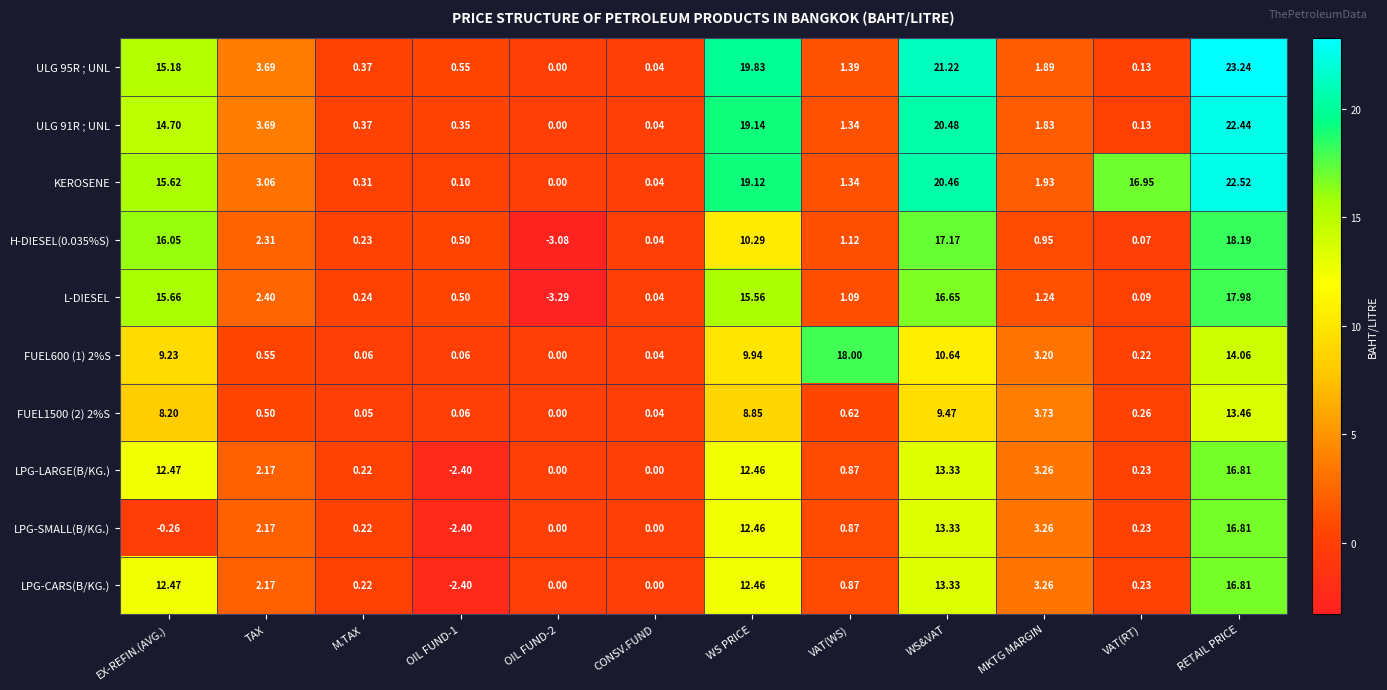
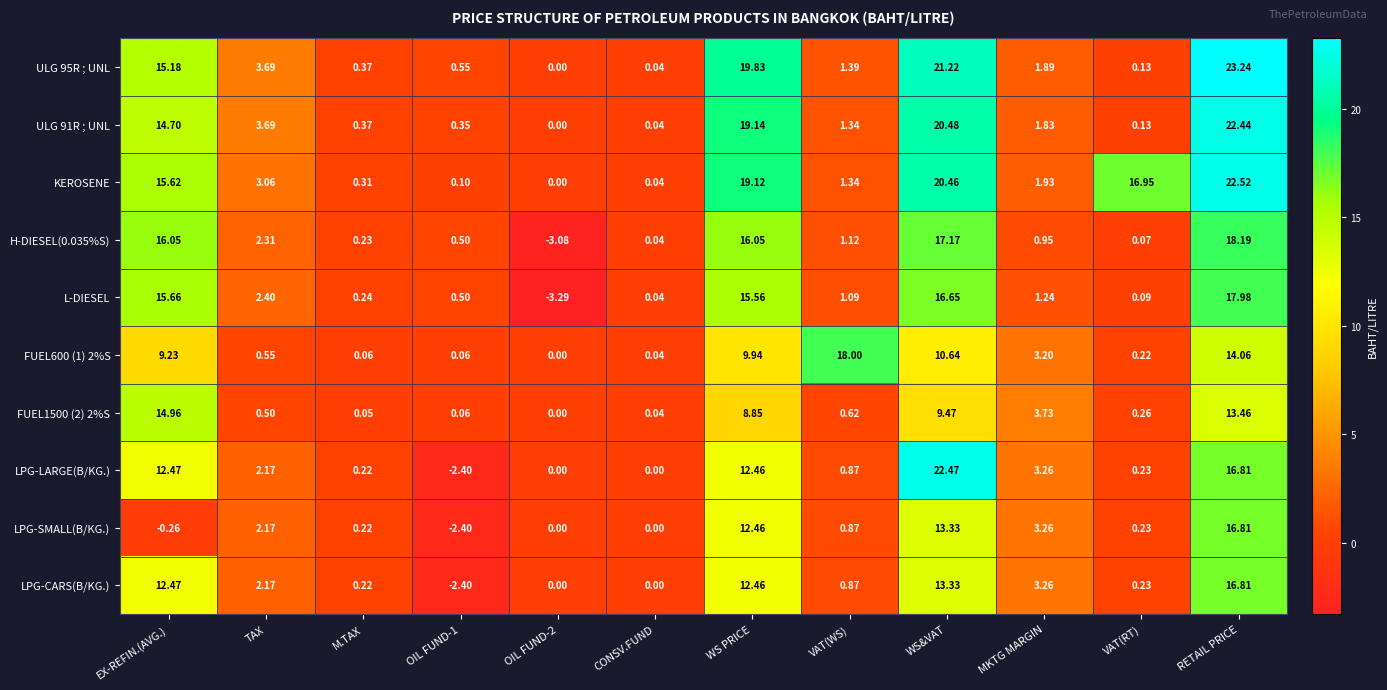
  {
    "ULG 95R ; UNL": {
      "EX-REFIN.(AVG.)": 15.18,
      "TAX": 3.69,
      "M.TAX": 0.37,
      "OIL FUND-1": 0.55,
      "OIL FUND-2": 0.00,
      "CONSV.FUND": 0.04,
      "WS PRICE": 19.83,
      "VAT(WS)": 1.39,
      "WS&VAT": 21.22,
      "MKTG MARGIN": 1.89,
      "VAT(RT)": 0.13,
      "RETAIL PRICE": 23.24
    },
    "ULG 91R ; UNL": {
      "EX-REFIN.(AVG.)": 14.70,
      "TAX": 3.69,
      "M.TAX": 0.37,
      "OIL FUND-1": 0.35,
      "OIL FUND-2": 0.00,
      "CONSV.FUND": 0.04,
      "WS PRICE": 19.14,
      "VAT(WS)": 1.34,
      "WS&VAT": 20.48,
      "MKTG MARGIN": 1.83,
      "VAT(RT)": 0.13,
      "RETAIL PRICE": 22.44
    },
    "KEROSENE": {
      "EX-REFIN.(AVG.)": 15.62,
      "TAX": 3.06,
      "M.TAX": 0.31,
      "OIL FUND-1": 0.10,
      "OIL FUND-2": 0.00,
      "CONSV.FUND": 0.04,
      "WS PRICE": 19.12,
      "VAT(WS)": 1.34,
      "WS&VAT": 20.46,
      "MKTG MARGIN": 1.93,
      "VAT(RT)": 16.95,
      "RETAIL PRICE": 22.52
    },
    "H-DIESEL(0.035%S)": {
      "EX-REFIN.(AVG.)": 16.05,
      "TAX": 2.31,
      "M.TAX": 0.23,
      "OIL FUND-1": 0.50,
      "OIL FUND-2": -3.08,
      "CONSV.FUND": 0.04,
-     "WS PRICE": 10.29,
+     "WS PRICE": 16.05,
      "VAT(WS)": 1.12,
      "WS&VAT": 17.17,
      "MKTG MARGIN": 0.95,
      "VAT(RT)": 0.07,
      "RETAIL PRICE": 18.19
    },
    "L-DIESEL": {
      "EX-REFIN.(AVG.)": 15.66,
      "TAX": 2.40,
      "M.TAX": 0.24,
      "OIL FUND-1": 0.50,
      "OIL FUND-2": -3.29,
      "CONSV.FUND": 0.04,
      "WS PRICE": 15.56,
      "VAT(WS)": 1.09,
      "WS&VAT": 16.65,
      "MKTG MARGIN": 1.24,
      "VAT(RT)": 0.09,
      "RETAIL PRICE": 17.98
    },
    "FUEL600 (1) 2%S": {
      "EX-REFIN.(AVG.)": 9.23,
      "TAX": 0.55,
      "M.TAX": 0.06,
      "OIL FUND-1": 0.06,
      "OIL FUND-2": 0.00,
      "CONSV.FUND": 0.04,
      "WS PRICE": 9.94,
      "VAT(WS)": 18.00,
      "WS&VAT": 10.64,
      "MKTG MARGIN": 3.20,
      "VAT(RT)": 0.22,
      "RETAIL PRICE": 14.06
    },
    "FUEL1500 (2) 2%S": {
-     "EX-REFIN.(AVG.)": 8.20,
+     "EX-REFIN.(AVG.)": 14.96,
      "TAX": 0.50,
      "M.TAX": 0.05,
      "OIL FUND-1": 0.06,
      "OIL FUND-2": 0.00,
      "CONSV.FUND": 0.04,
      "WS PRICE": 8.85,
      "VAT(WS)": 0.62,
      "WS&VAT": 9.47,
      "MKTG MARGIN": 3.73,
      "VAT(RT)": 0.26,
      "RETAIL PRICE": 13.46
    },
    "LPG-LARGE(B/KG.)": {
      "EX-REFIN.(AVG.)": 12.47,
      "TAX": 2.17,
      "M.TAX": 0.22,
      "OIL FUND-1": -2.40,
      "OIL FUND-2": 0.00,
      "CONSV.FUND": 0.00,
      "WS PRICE": 12.46,
      "VAT(WS)": 0.87,
-     "WS&VAT": 13.33,
+     "WS&VAT": 22.47,
      "MKTG MARGIN": 3.26,
      "VAT(RT)": 0.23,
      "RETAIL PRICE": 16.81
    },
    "LPG-SMALL(B/KG.)": {
      "EX-REFIN.(AVG.)": -0.26,
      "TAX": 2.17,
      "M.TAX": 0.22,
      "OIL FUND-1": -2.40,
      "OIL FUND-2": 0.00,
      "CONSV.FUND": 0.00,
      "WS PRICE": 12.46,
      "VAT(WS)": 0.87,
      "WS&VAT": 13.33,
      "MKTG MARGIN": 3.26,
      "VAT(RT)": 0.23,
      "RETAIL PRICE": 16.81
    },
    "LPG-CARS(B/KG.)": {
      "EX-REFIN.(AVG.)": 12.47,
      "TAX": 2.17,
      "M.TAX": 0.22,
      "OIL FUND-1": -2.40,
      "OIL FUND-2": 0.00,
      "CONSV.FUND": 0.00,
      "WS PRICE": 12.46,
      "VAT(WS)": 0.87,
      "WS&VAT": 13.33,
      "MKTG MARGIN": 3.26,
      "VAT(RT)": 0.23,
      "RETAIL PRICE": 16.81
    }
  }
